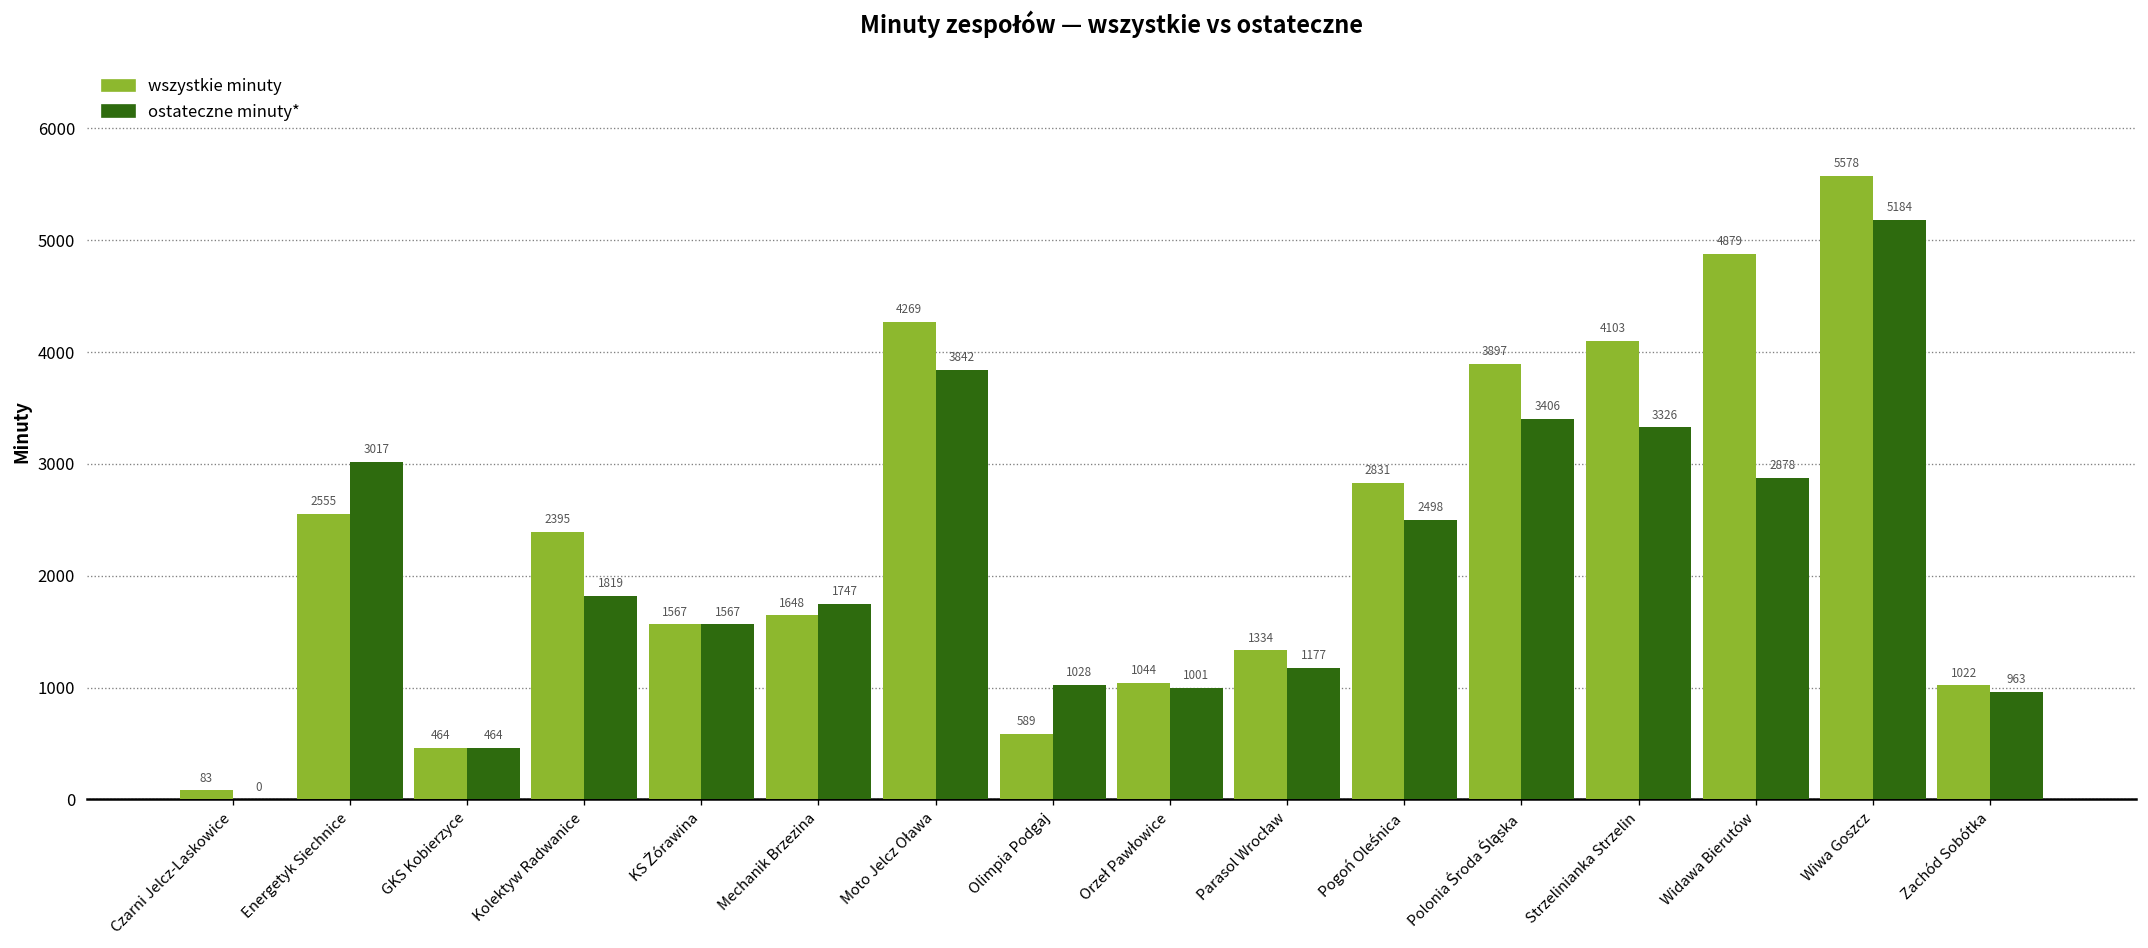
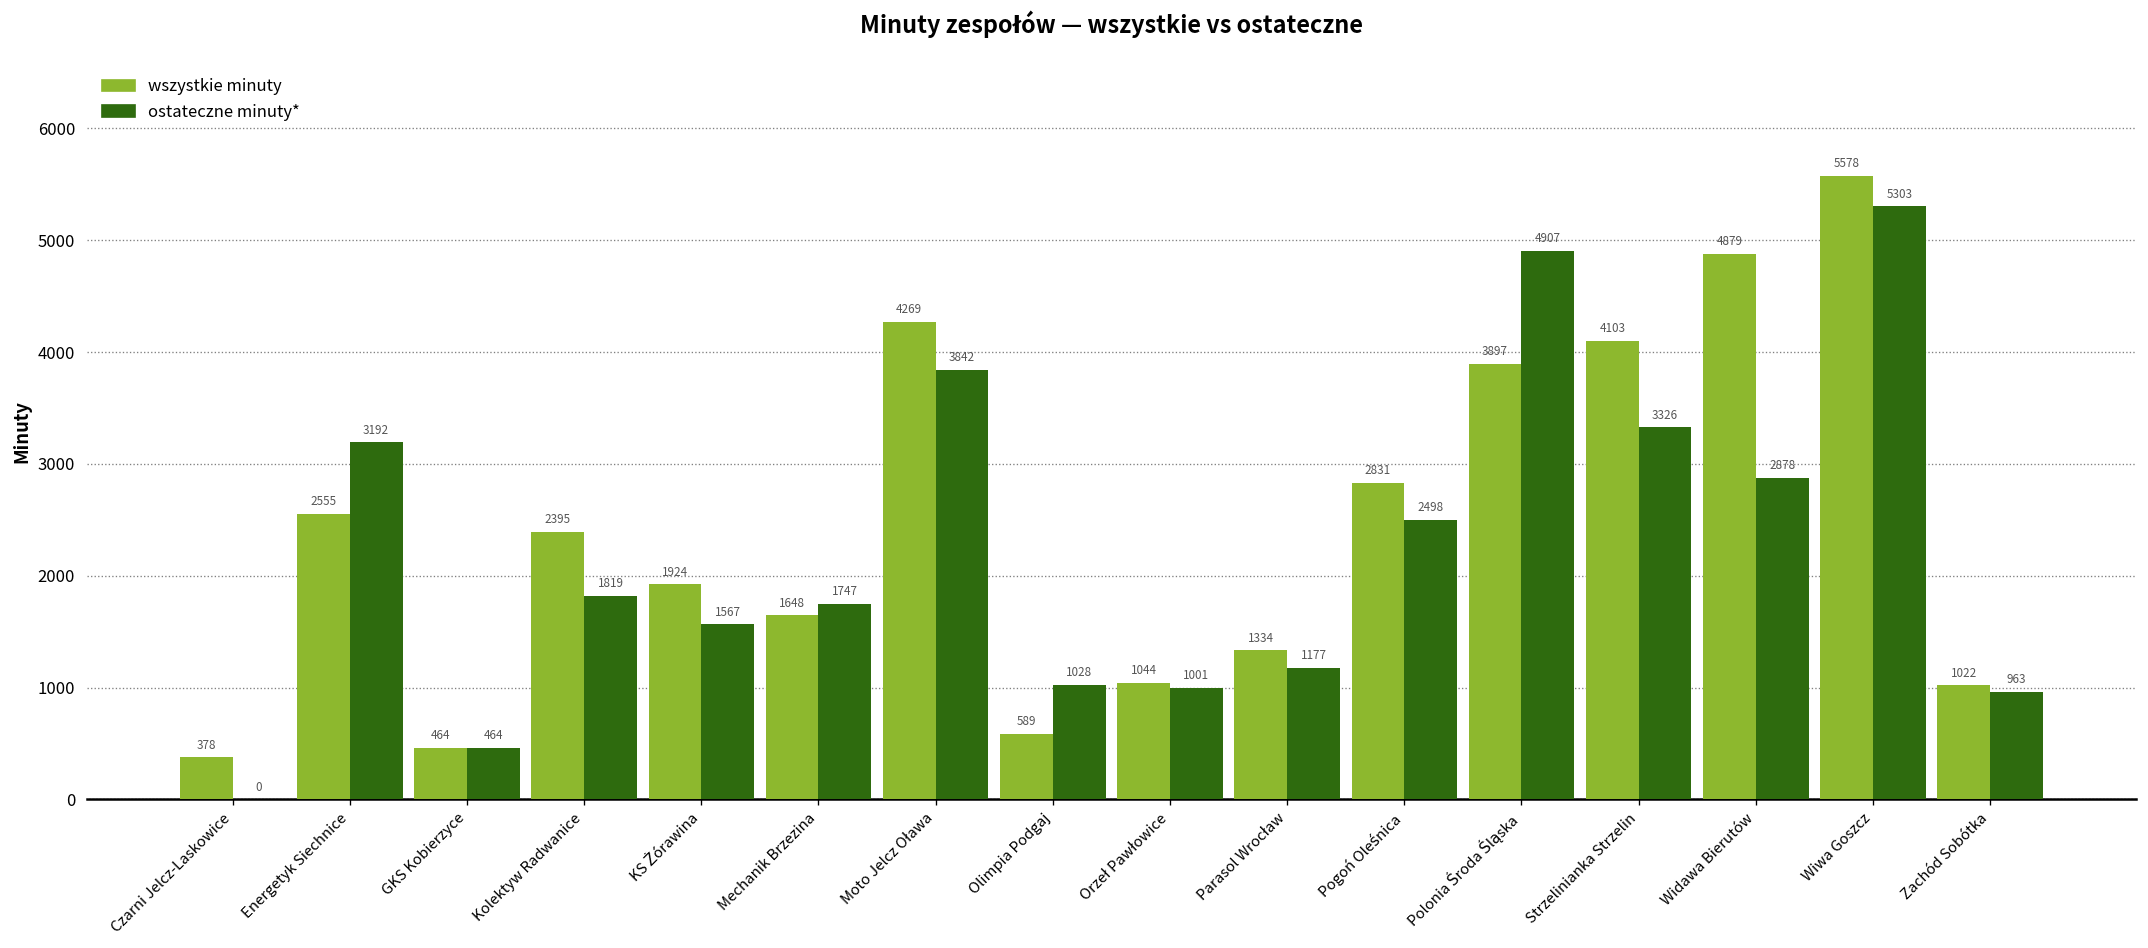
  {
    "wszystkie minuty": {
-     "Czarni Jelcz-Laskowice": 83,
+     "Czarni Jelcz-Laskowice": 378,
      "Energetyk Siechnice": 2555,
      "GKS Kobierzyce": 464,
      "Kolektyw Radwanice": 2395,
-     "KS Żórawina": 1567,
+     "KS Żórawina": 1924,
      "Mechanik Brzezina": 1648,
      "Moto Jelcz Oława": 4269,
      "Olimpia Podgaj": 589,
      "Orzeł Pawłowice": 1044,
      "Parasol Wrocław": 1334,
      "Pogoń Oleśnica": 2831,
      "Polonia Środa Śląska": 3897,
      "Strzelinianka Strzelin": 4103,
      "Widawa Bierutów": 4879,
      "Wiwa Goszcz": 5578,
      "Zachód Sobótka": 1022
    },
    "ostateczne minuty*": {
      "Czarni Jelcz-Laskowice": 0,
-     "Energetyk Siechnice": 3017,
+     "Energetyk Siechnice": 3192,
      "GKS Kobierzyce": 464,
      "Kolektyw Radwanice": 1819,
      "KS Żórawina": 1567,
      "Mechanik Brzezina": 1747,
      "Moto Jelcz Oława": 3842,
      "Olimpia Podgaj": 1028,
      "Orzeł Pawłowice": 1001,
      "Parasol Wrocław": 1177,
      "Pogoń Oleśnica": 2498,
-     "Polonia Środa Śląska": 3406,
+     "Polonia Środa Śląska": 4907,
      "Strzelinianka Strzelin": 3326,
      "Widawa Bierutów": 2878,
-     "Wiwa Goszcz": 5184,
+     "Wiwa Goszcz": 5303,
      "Zachód Sobótka": 963
    }
  }
